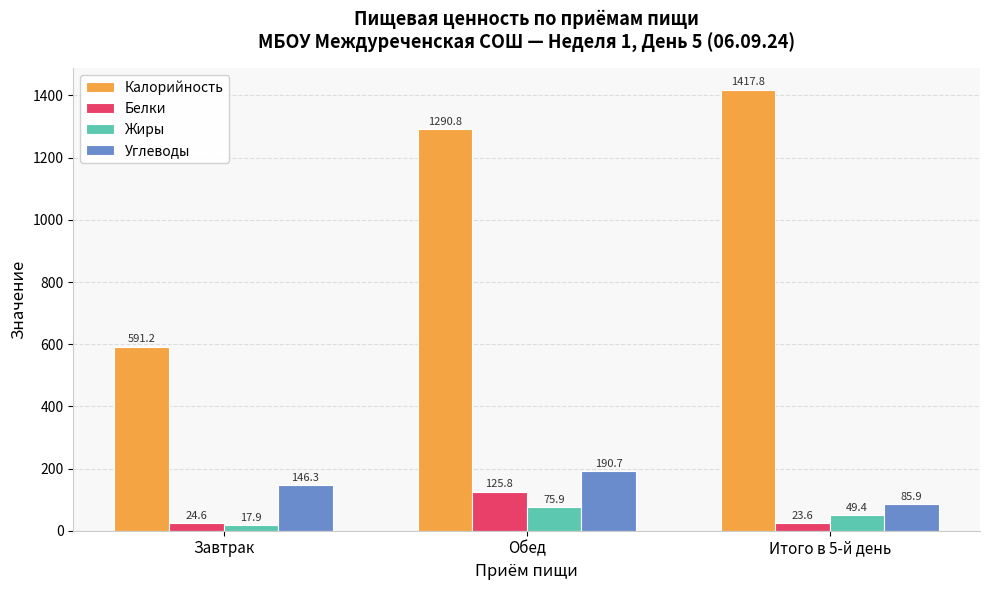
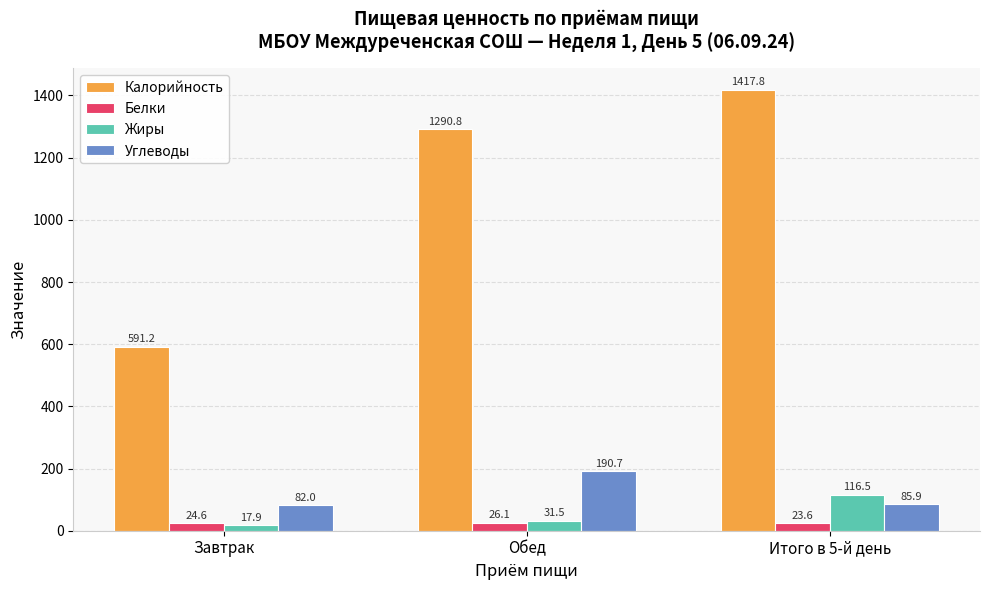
  {
    "Калорийность": {
      "Завтрак": 591.2,
      "Обед": 1290.8,
      "Итого в 5-й день": 1417.8
    },
    "Белки": {
      "Завтрак": 24.6,
-     "Обед": 125.8,
+     "Обед": 26.1,
      "Итого в 5-й день": 23.6
    },
    "Жиры": {
      "Завтрак": 17.9,
-     "Обед": 75.9,
-     "Итого в 5-й день": 49.4
+     "Обед": 31.5,
+     "Итого в 5-й день": 116.5
    },
    "Углеводы": {
-     "Завтрак": 146.3,
+     "Завтрак": 82.0,
      "Обед": 190.7,
      "Итого в 5-й день": 85.9
    }
  }
